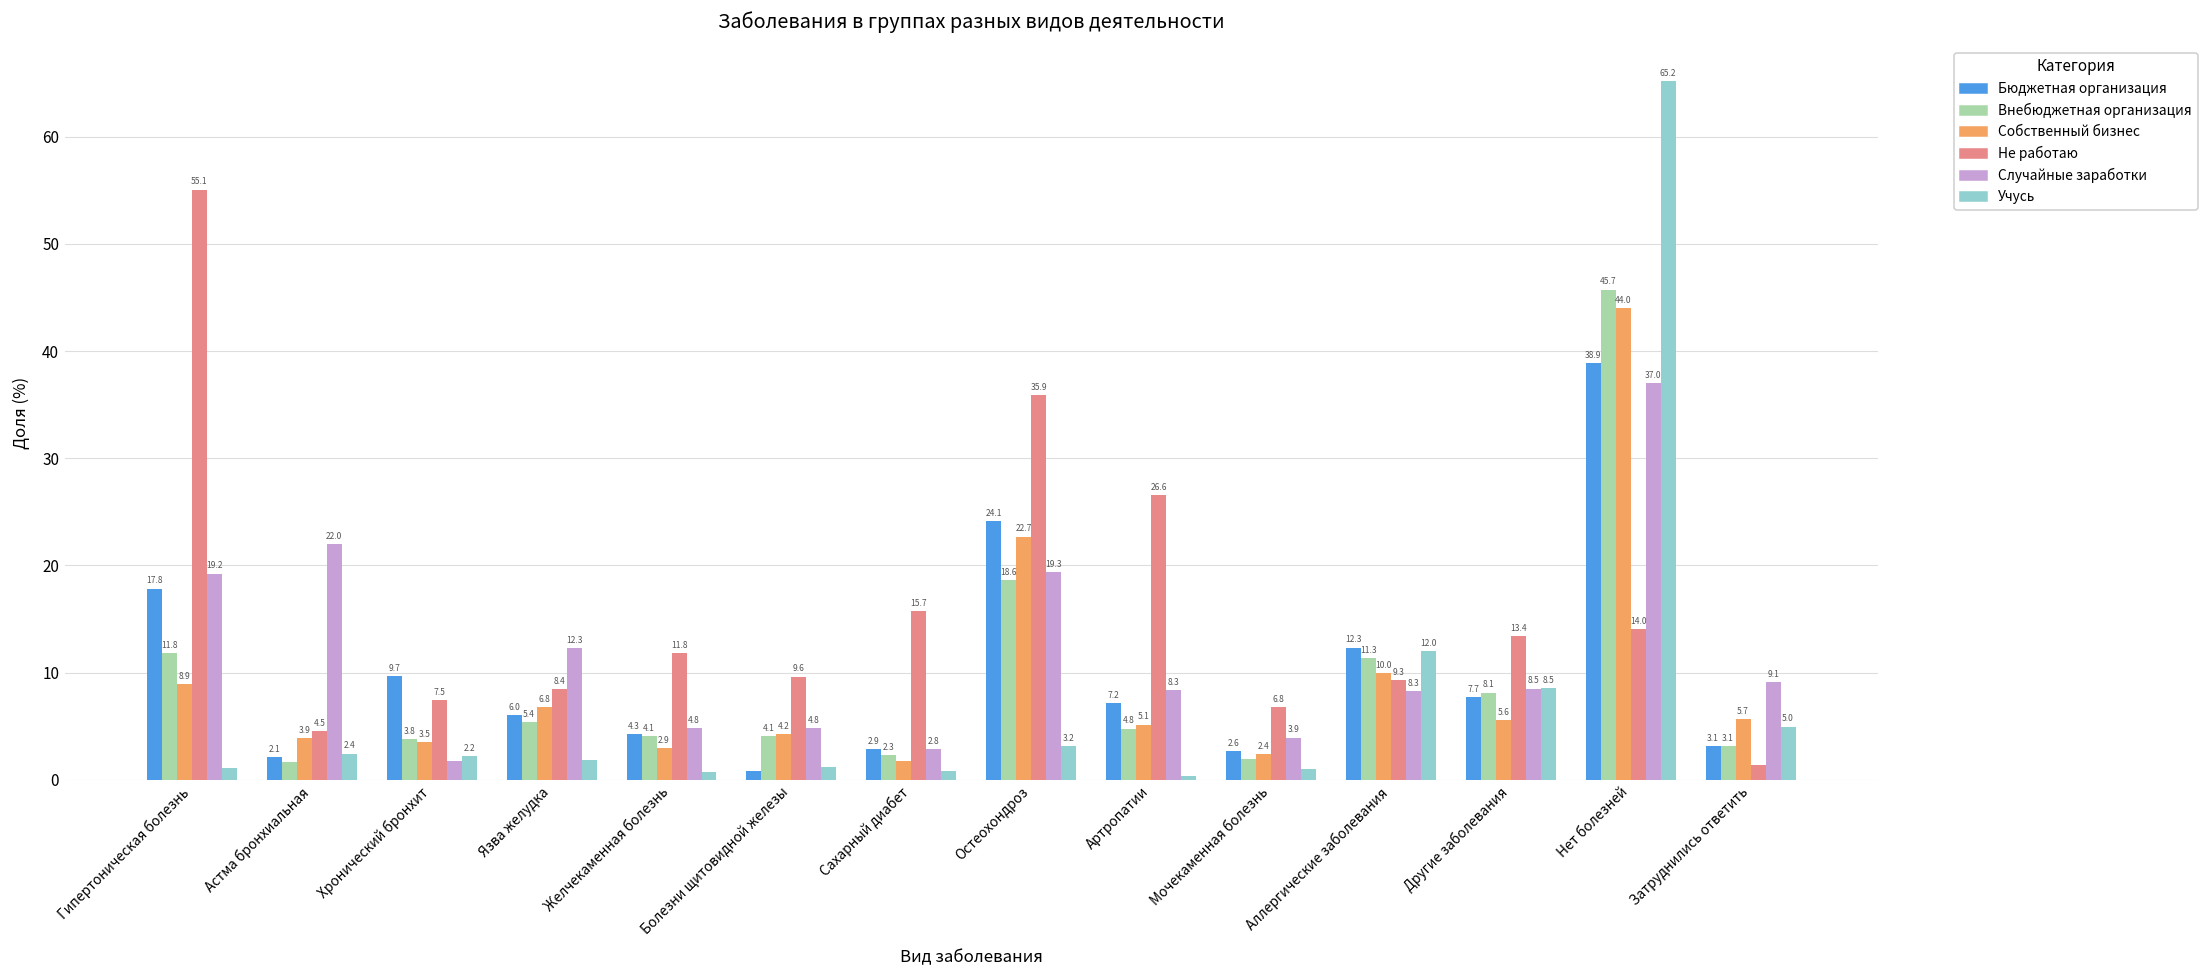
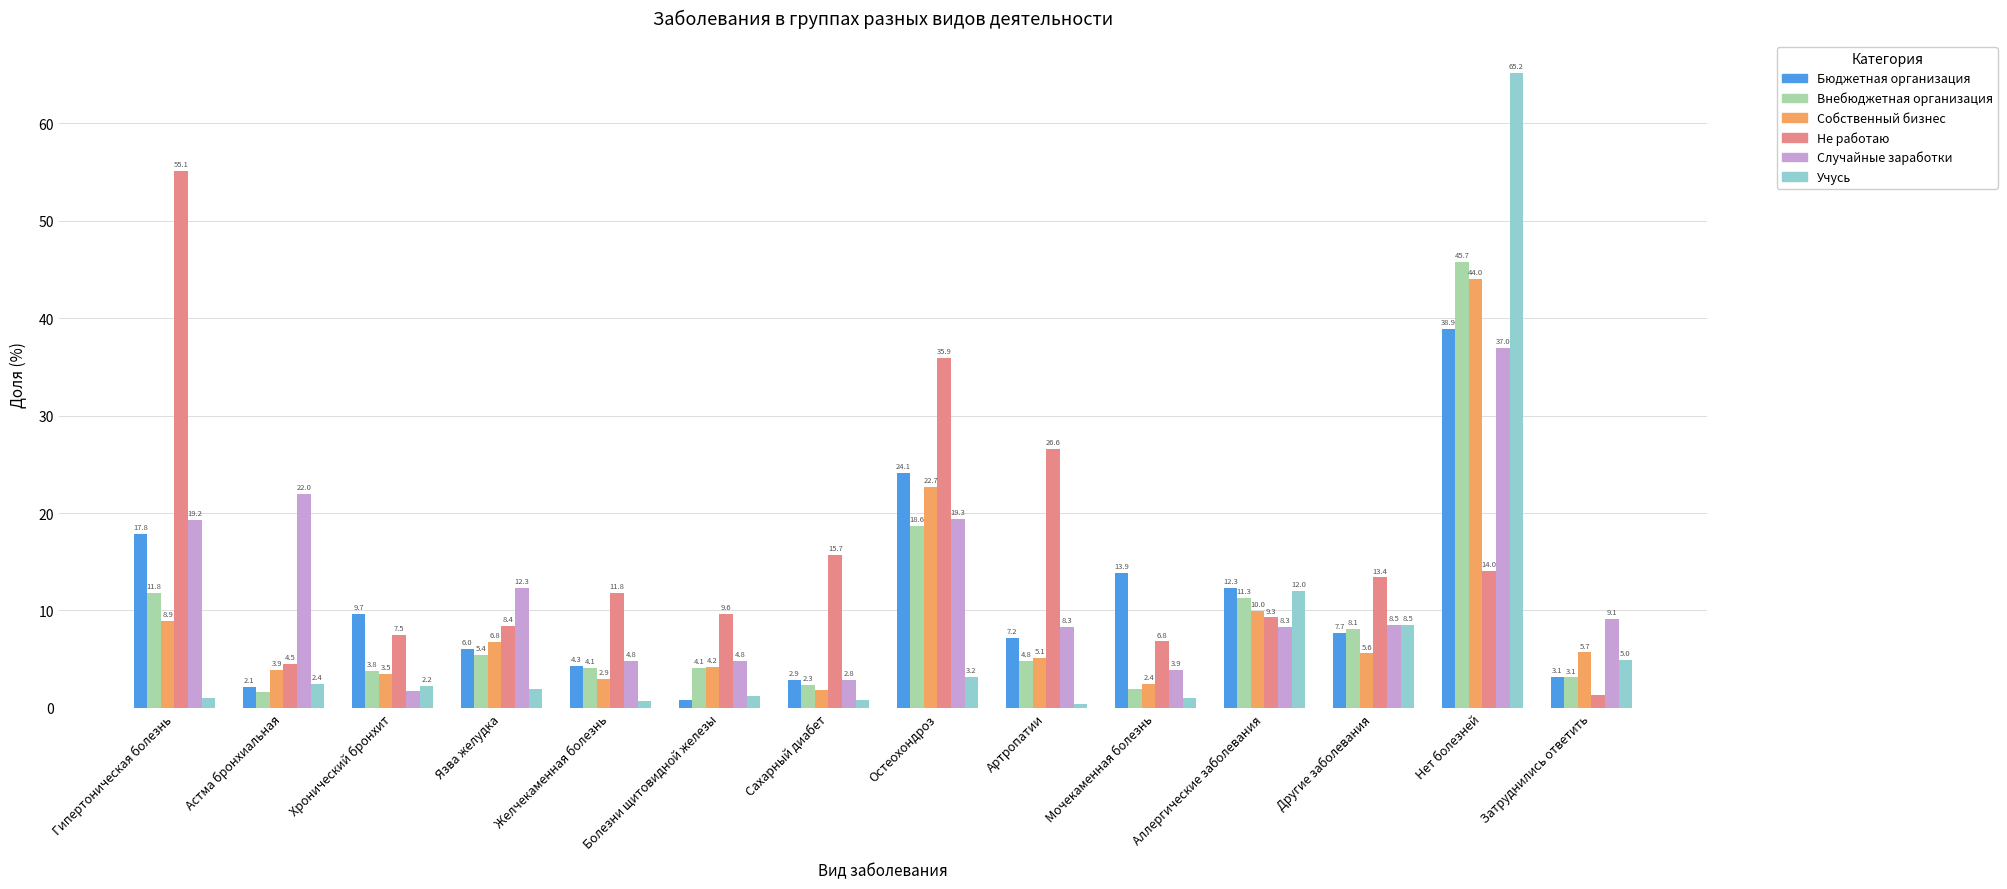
  {
    "Бюджетная организация": {
      "Гипертоническая болезнь": 17.8,
      "Астма бронхиальная": 2.1,
      "Хронический бронхит": 9.7,
      "Язва желудка": 6.0,
      "Желчекаменная болезнь": 4.3,
      "Сахарный диабет": 2.9,
      "Остеохондроз": 24.1,
      "Артропатии": 7.2,
-     "Мочекаменная болезнь": 2.6,
+     "Мочекаменная болезнь": 13.9,
      "Аллергические заболевания": 12.3,
      "Другие заболевания": 7.7,
      "Нет болезней": 38.9,
      "Затруднились ответить": 3.1
    },
    "Случайные заработки": {
      "Гипертоническая болезнь": 19.2,
      "Астма бронхиальная": 22.0,
      "Язва желудка": 12.3,
      "Желчекаменная болезнь": 4.8,
      "Болезни щитовидной железы": 4.8,
      "Сахарный диабет": 2.8,
      "Остеохондроз": 19.3,
      "Артропатии": 8.3,
      "Мочекаменная болезнь": 3.9,
      "Аллергические заболевания": 8.3,
      "Другие заболевания": 8.5,
      "Нет болезней": 37.0,
      "Затруднились ответить": 9.1
    }
  }
